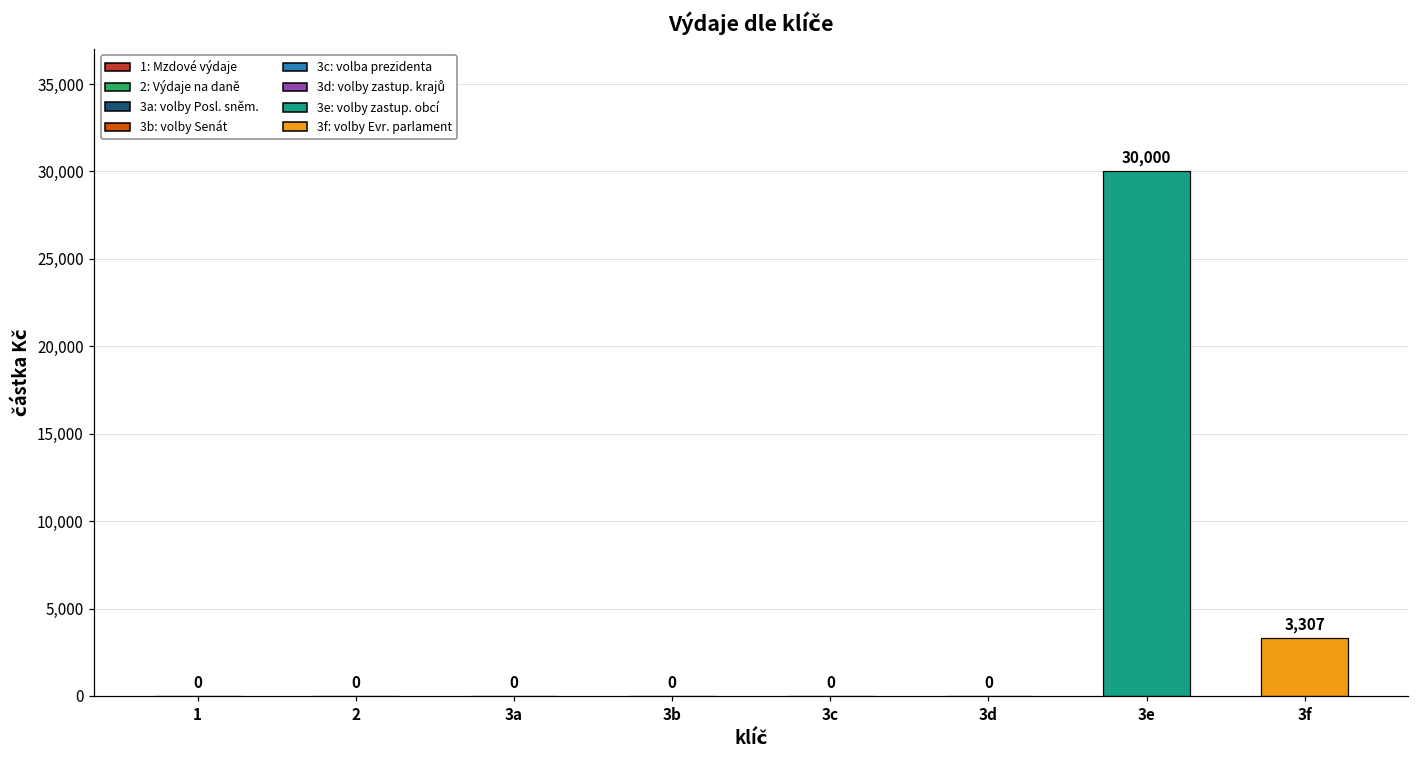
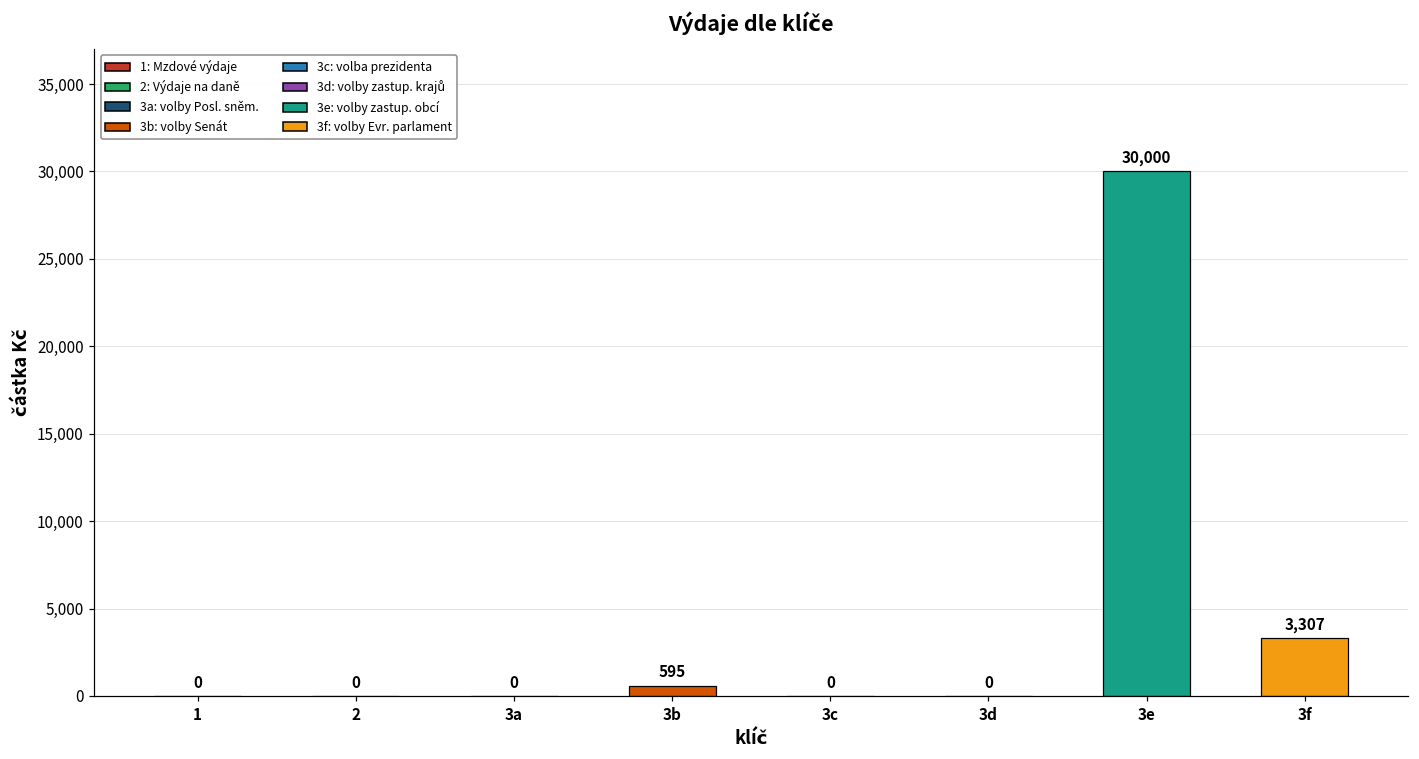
  {
    "1": "0",
    "2": "0",
    "3a": "0",
-   "3b": "0",
+   "3b": "595",
    "3c": "0",
    "3d": "0",
    "3e": "30,000",
    "3f": "3,307"
  }
